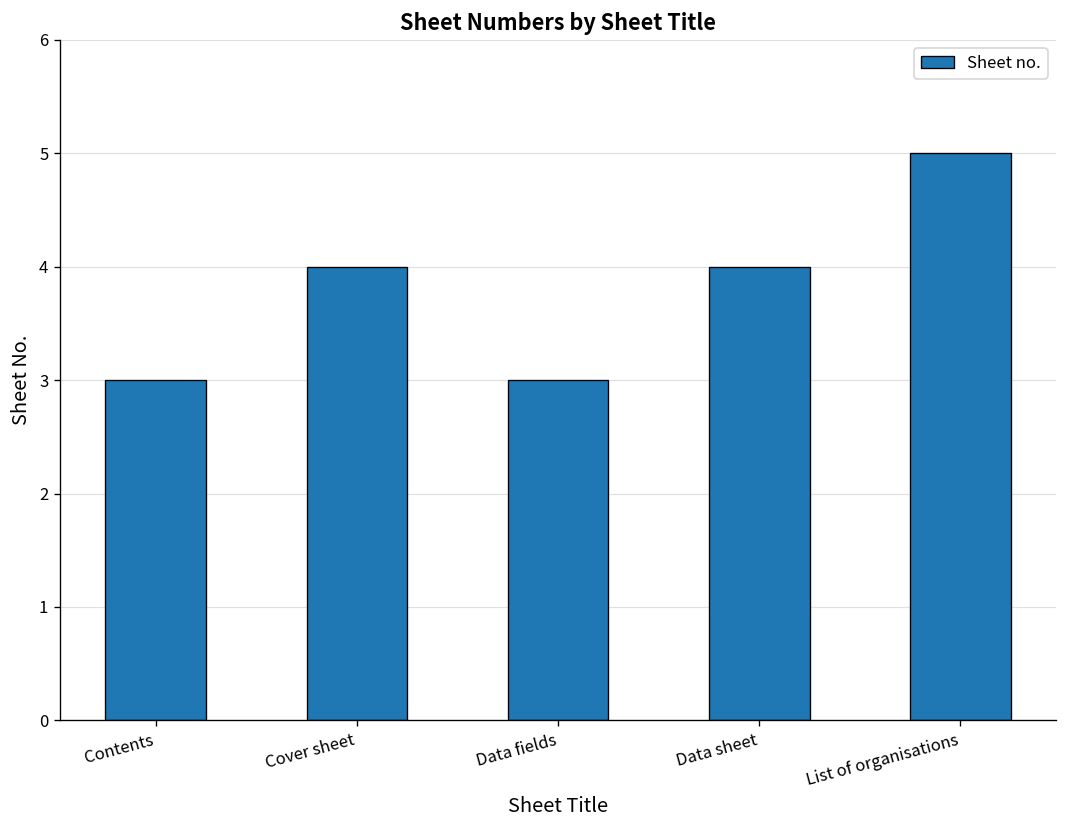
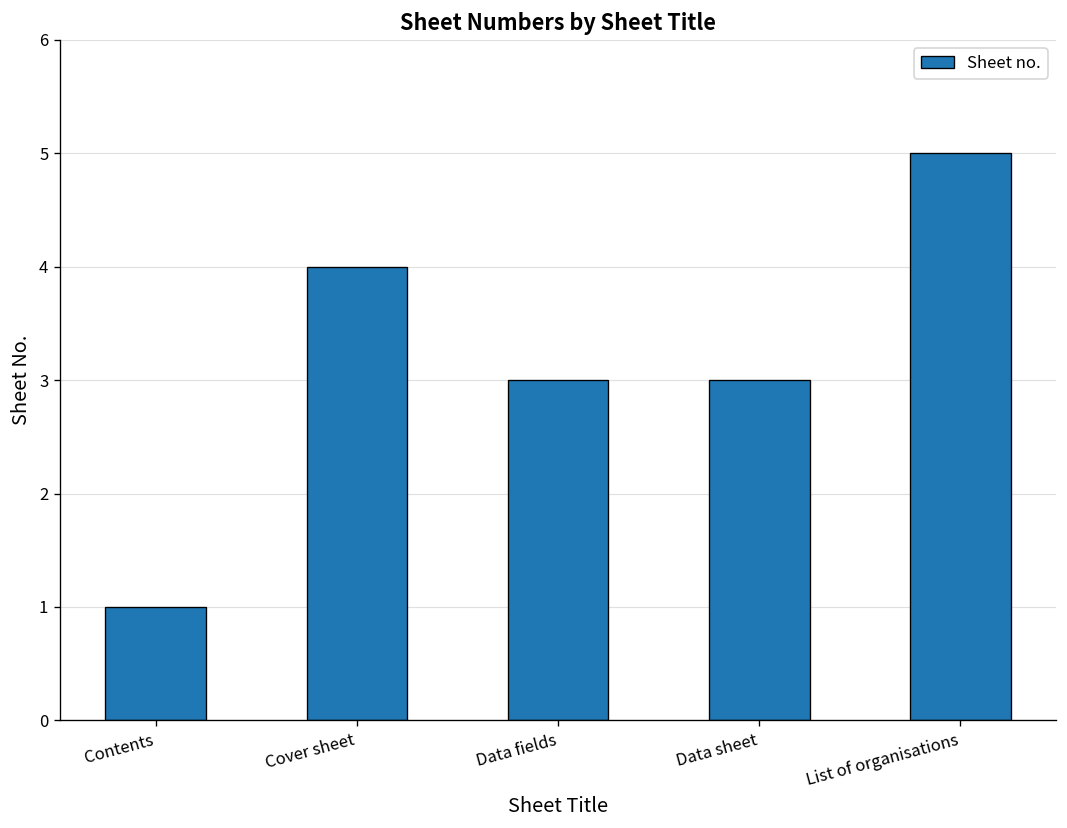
  {
-   "Contents": 3,
+   "Contents": 1,
    "Cover sheet": 4,
    "Data fields": 3,
-   "Data sheet": 4,
+   "Data sheet": 3,
    "List of organisations": 5
  }
